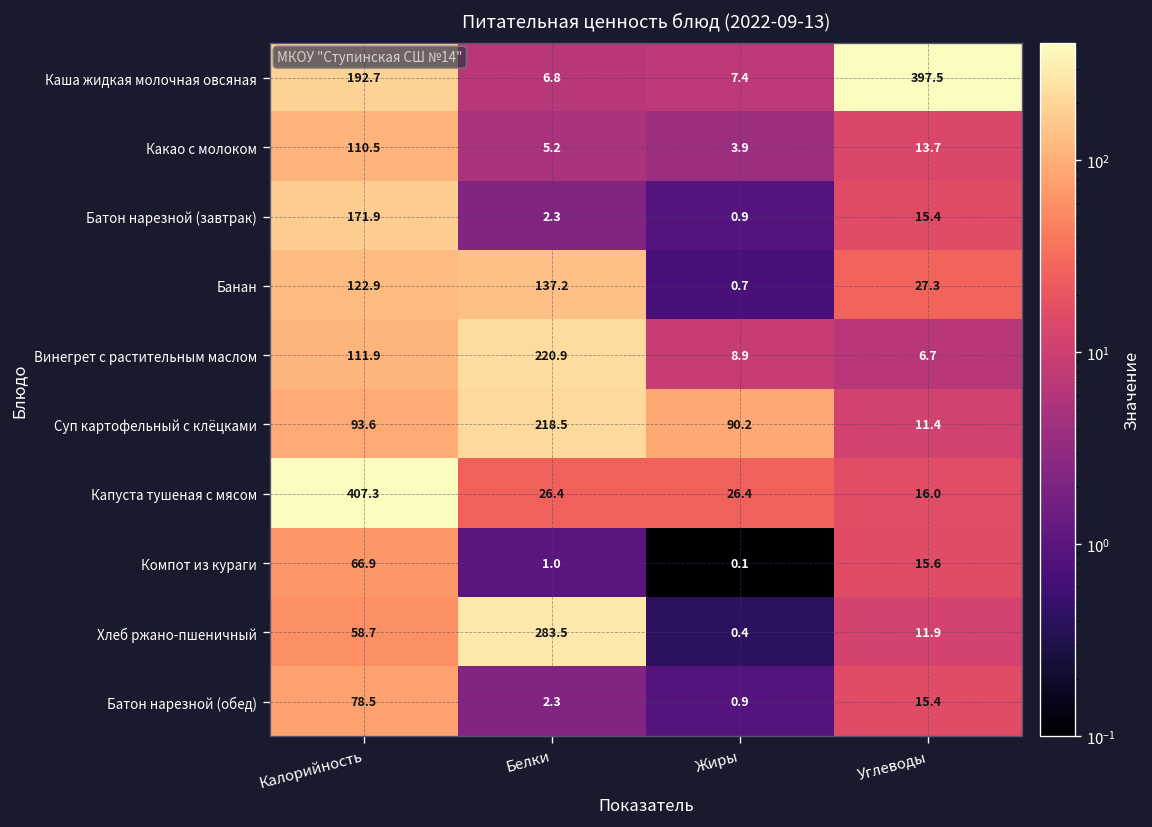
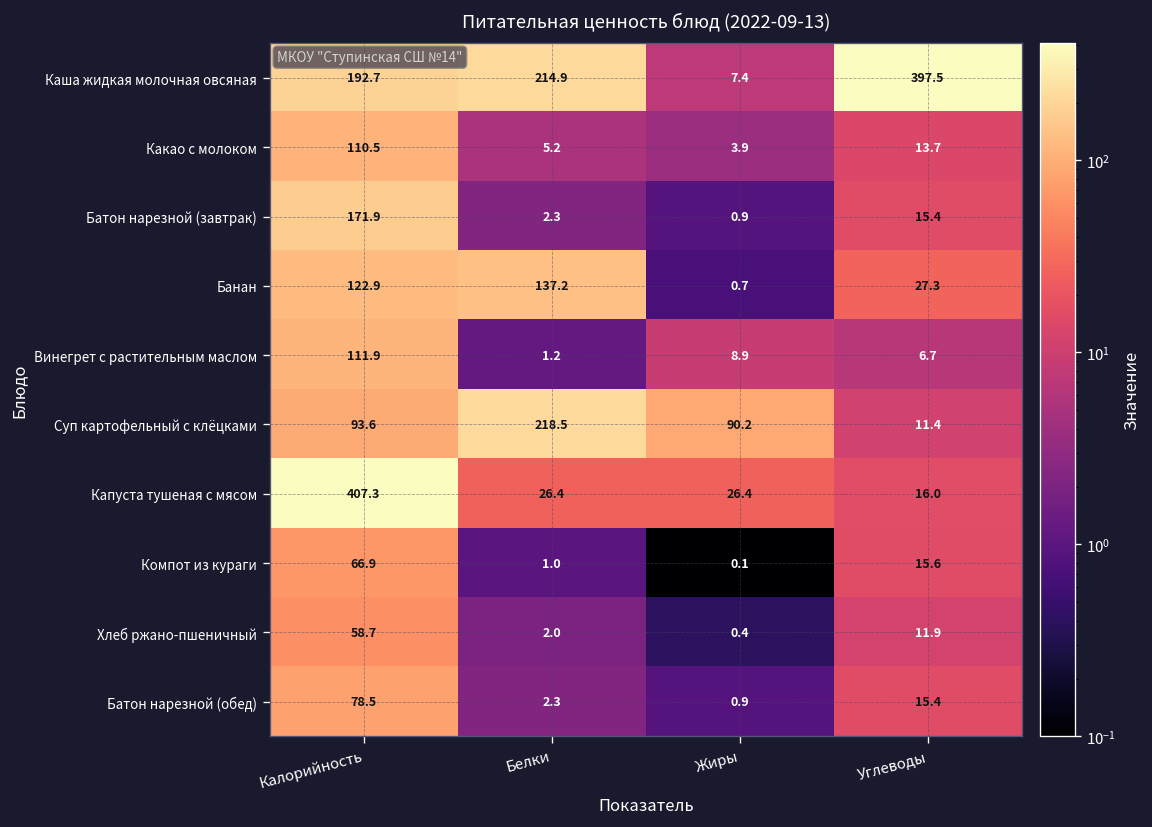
  {
    "Каша жидкая молочная овсяная": {
      "Калорийность": 192.7,
-     "Белки": 6.8,
+     "Белки": 214.9,
      "Жиры": 7.4,
      "Углеводы": 397.5
    },
    "Какао с молоком": {
      "Калорийность": 110.5,
      "Белки": 5.2,
      "Жиры": 3.9,
      "Углеводы": 13.7
    },
    "Батон нарезной (завтрак)": {
      "Калорийность": 171.9,
      "Белки": 2.3,
      "Жиры": 0.9,
      "Углеводы": 15.4
    },
    "Банан": {
      "Калорийность": 122.9,
      "Белки": 137.2,
      "Жиры": 0.7,
      "Углеводы": 27.3
    },
    "Винегрет с растительным маслом": {
      "Калорийность": 111.9,
-     "Белки": 220.9,
+     "Белки": 1.2,
      "Жиры": 8.9,
      "Углеводы": 6.7
    },
    "Суп картофельный с клёцками": {
      "Калорийность": 93.6,
      "Белки": 218.5,
      "Жиры": 90.2,
      "Углеводы": 11.4
    },
    "Капуста тушеная с мясом": {
      "Калорийность": 407.3,
      "Белки": 26.4,
      "Жиры": 26.4,
      "Углеводы": 16.0
    },
    "Компот из кураги": {
      "Калорийность": 66.9,
      "Белки": 1.0,
      "Жиры": 0.1,
      "Углеводы": 15.6
    },
    "Хлеб ржано-пшеничный": {
      "Калорийность": 58.7,
-     "Белки": 283.5,
+     "Белки": 2.0,
      "Жиры": 0.4,
      "Углеводы": 11.9
    },
    "Батон нарезной (обед)": {
      "Калорийность": 78.5,
      "Белки": 2.3,
      "Жиры": 0.9,
      "Углеводы": 15.4
    }
  }
